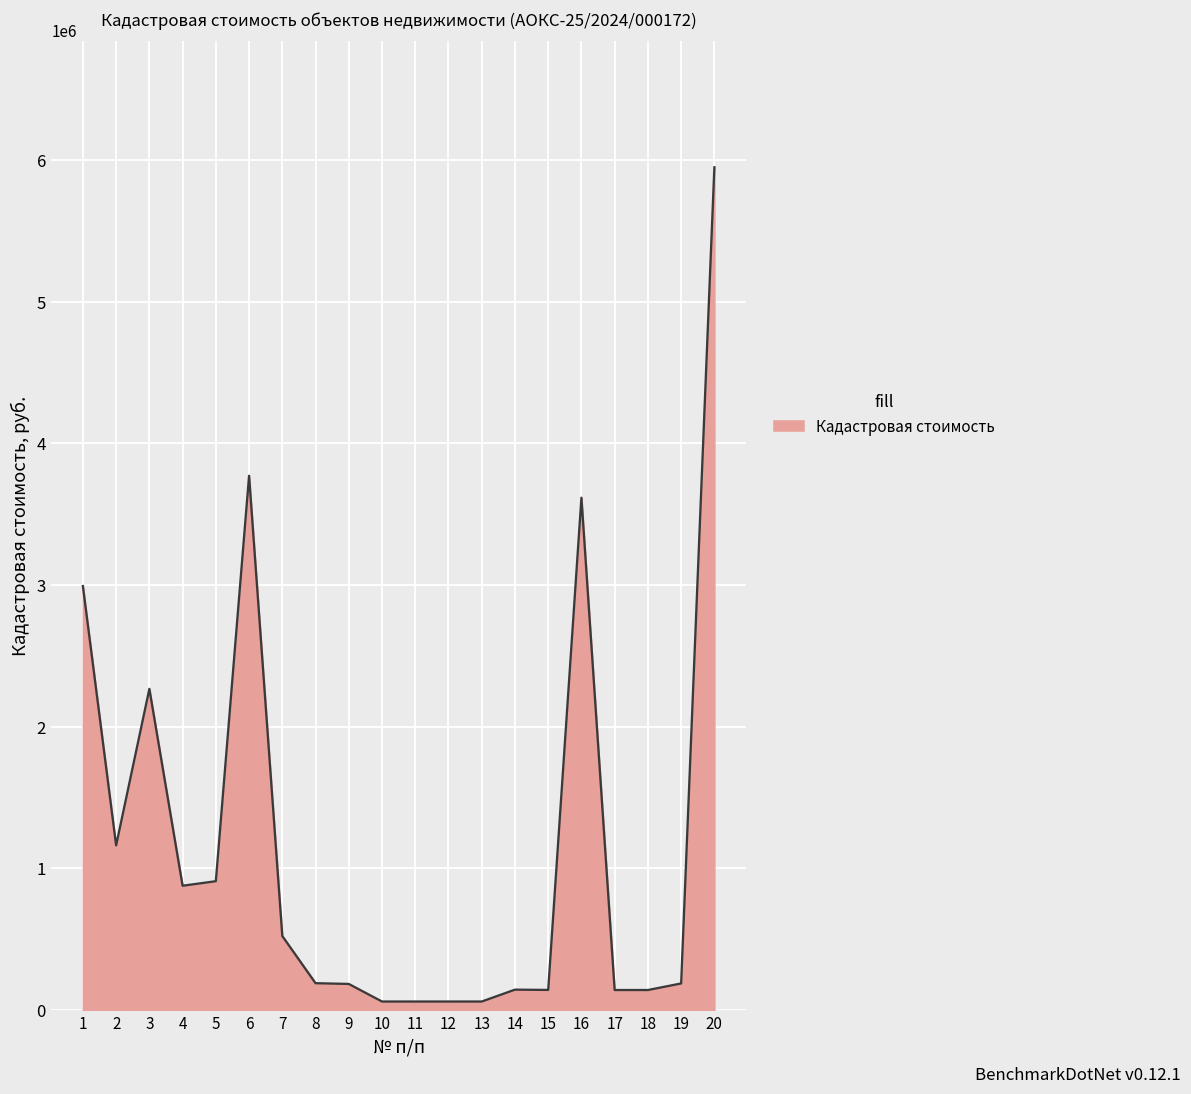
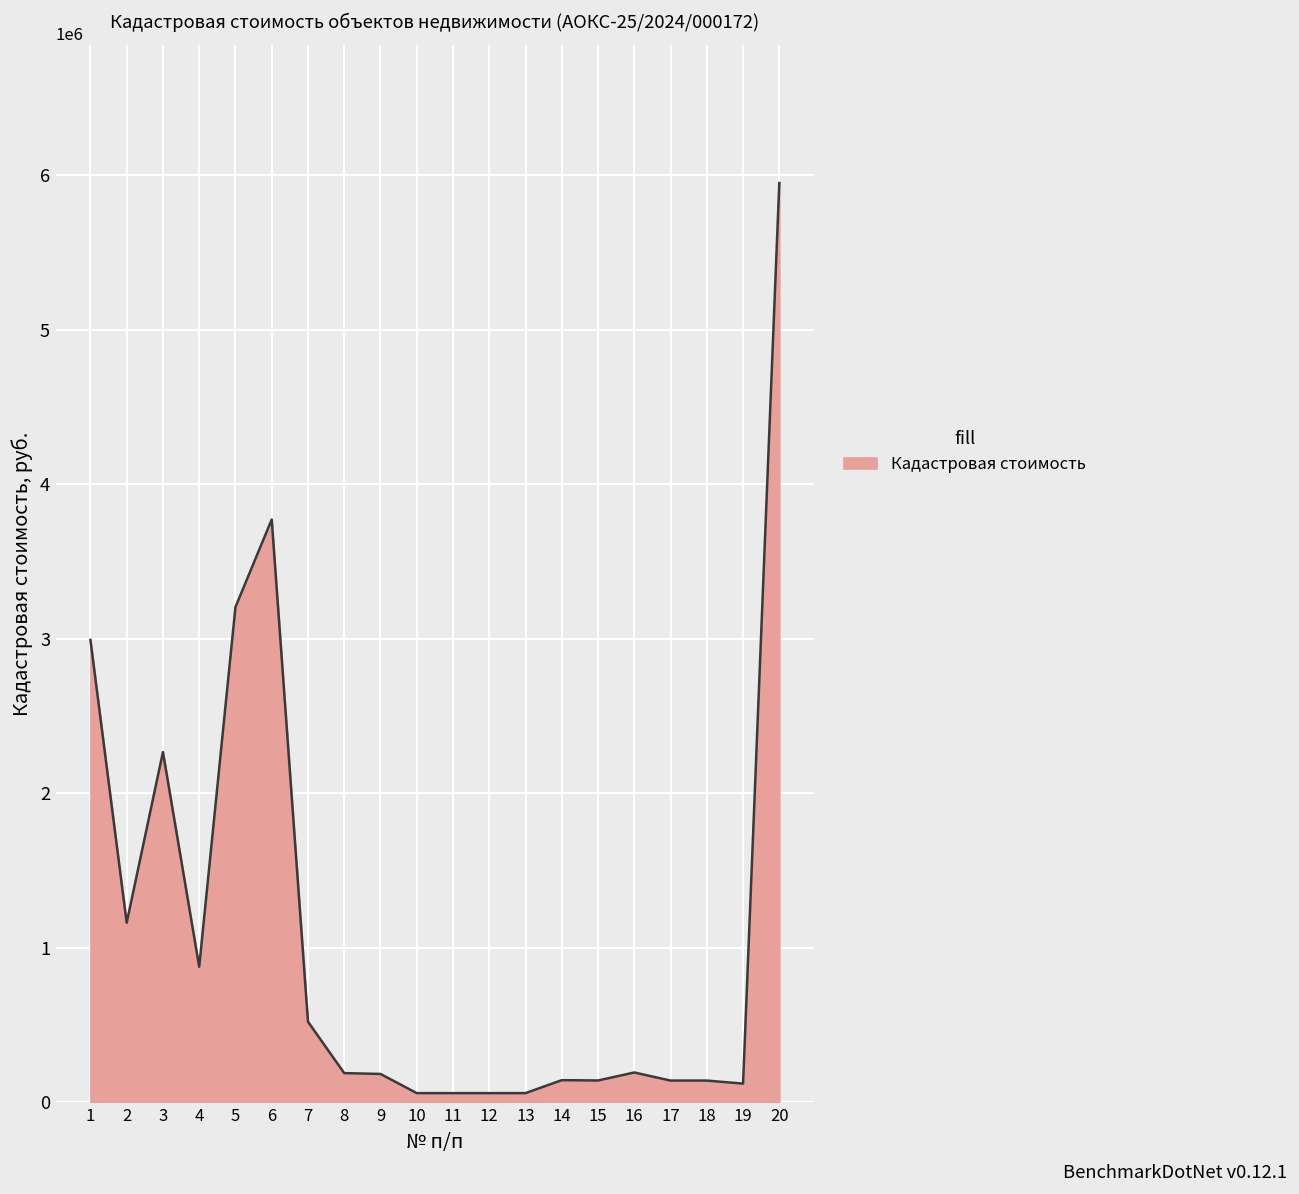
  {
    "1": 2990000,
    "2": 1160000,
    "3": 2270000,
    "4": 880000,
-   "5": 910000,
+   "5": 3200000,
    "6": 3770000,
    "7": 520000,
    "8": 190000,
    "9": 180000,
    "10": 60000,
    "11": 60000,
    "12": 60000,
    "13": 60000,
    "14": 140000,
    "15": 140000,
-   "16": 3620000,
+   "16": 190000,
    "17": 140000,
    "18": 140000,
-   "19": 190000,
+   "19": 120000,
    "20": 5950000
  }
